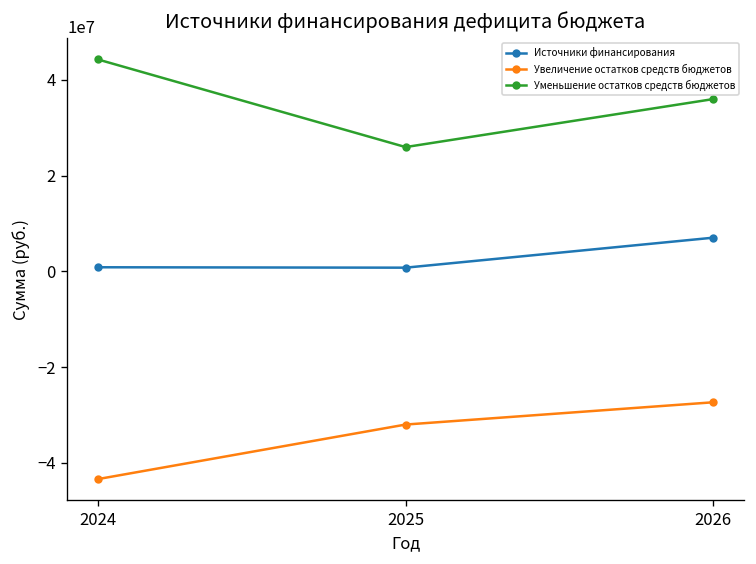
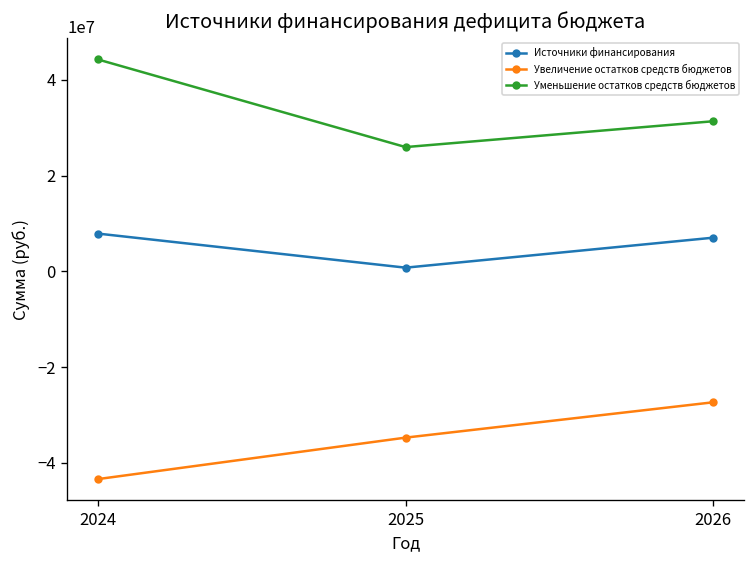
  {
    "Источники финансирования": {
-     "2024": 1000000,
+     "2024": 8000000,
      "2025": 1000000,
      "2026": 7000000
    },
    "Увеличение остатков средств бюджетов": {
      "2024": -43000000,
-     "2025": -32000000,
+     "2025": -35000000,
      "2026": -27000000
    },
    "Уменьшение остатков средств бюджетов": {
      "2024": 44000000,
      "2025": 26000000,
-     "2026": 36000000
+     "2026": 31000000
    }
  }
